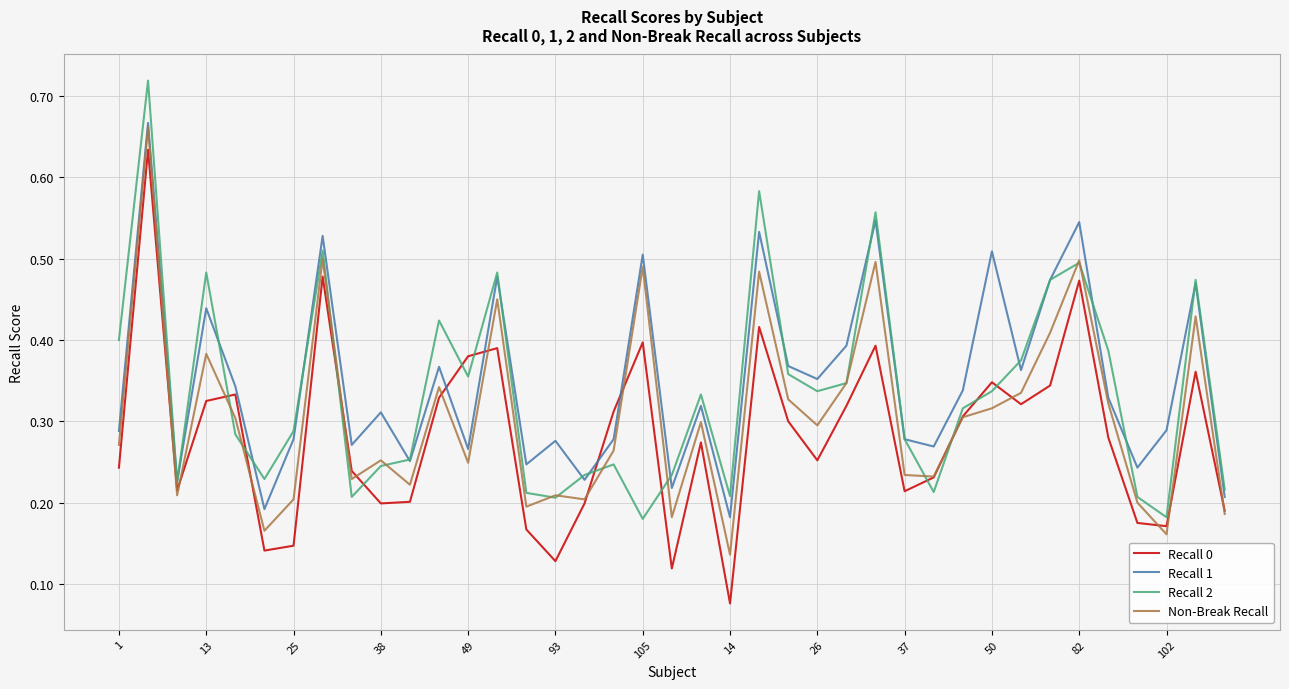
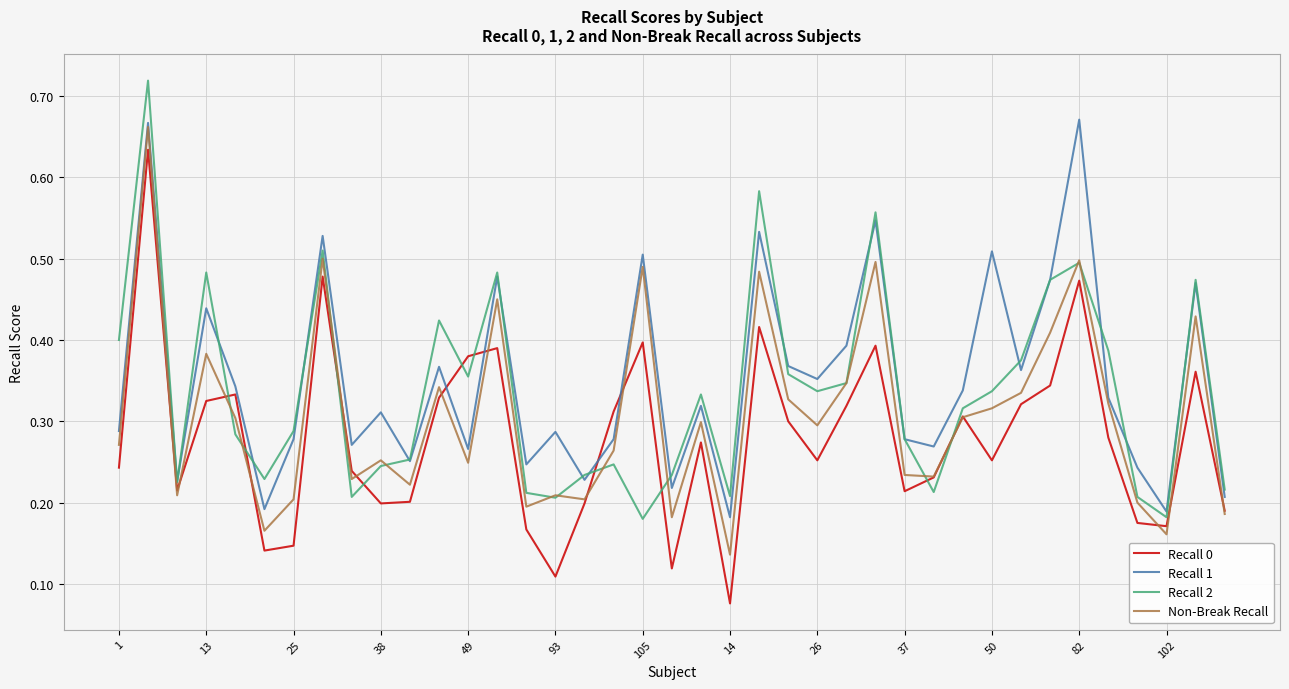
  {
    "Recall 0": {
      "49": 0.38,
-     "93": 0.13,
+     "93": 0.11,
      "105": 0.40,
-     "50": 0.35,
+     "50": 0.25,
      "82": 0.47,
      "102": 0.17
    },
    "Recall 1": {
      "49": 0.27,
-     "93": 0.28,
+     "93": 0.29,
      "105": 0.51,
      "50": 0.51,
-     "82": 0.55,
-     "102": 0.29
+     "82": 0.67,
+     "102": 0.19
    },
    "Recall 2": {
      "49": 0.36,
      "105": 0.18,
      "50": 0.34,
      "102": 0.18
    },
    "Non-Break Recall": {
      "49": 0.25,
      "105": 0.49,
      "50": 0.32,
      "102": 0.16
    }
  }
